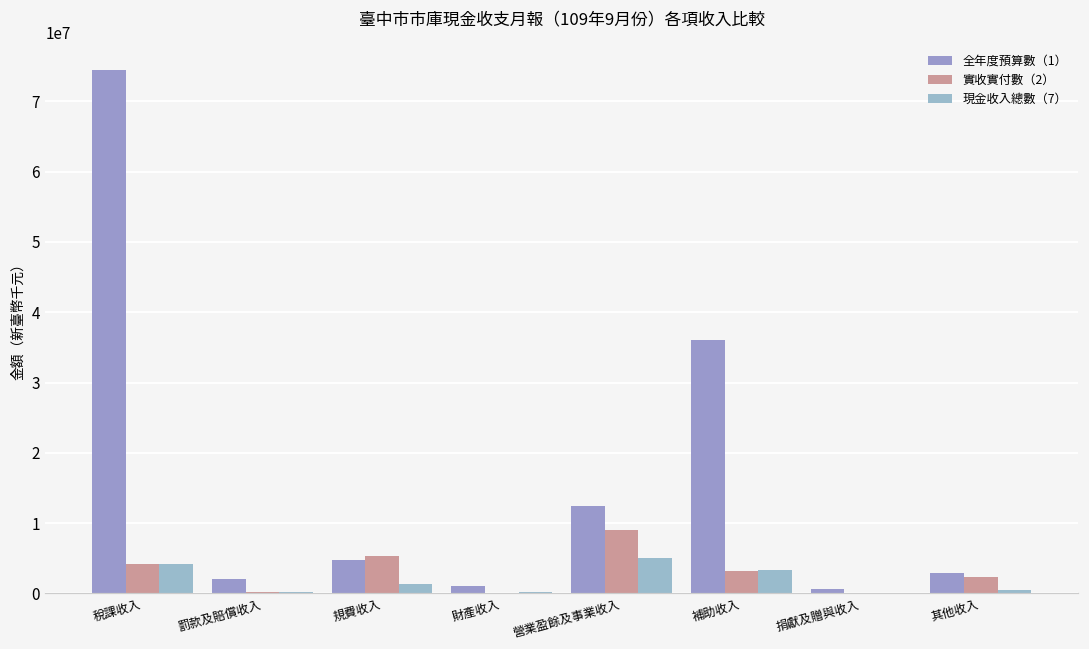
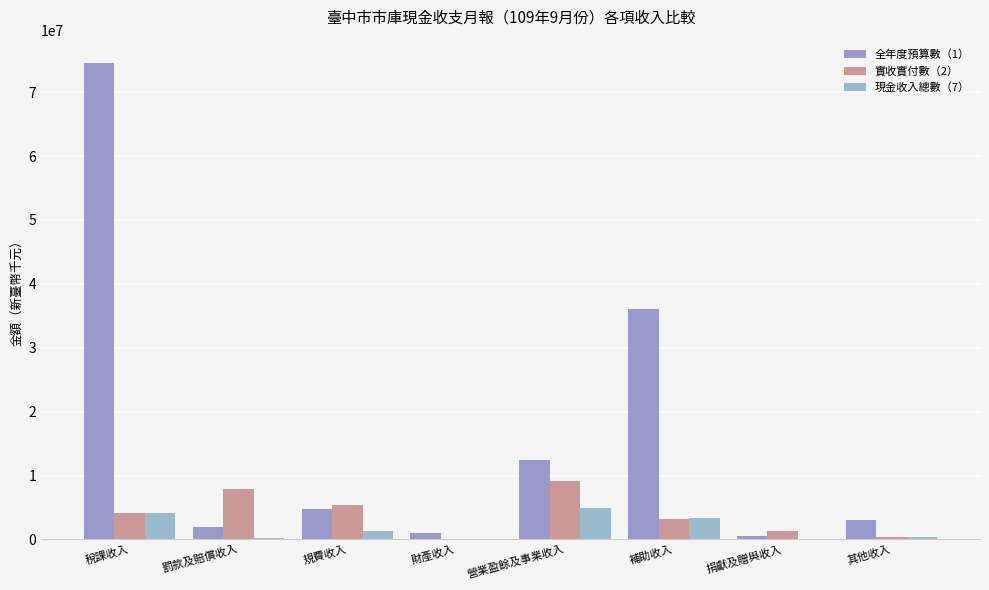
  {
    "實收實付數（2）": {
      "稅課收入": 4000000,
-     "罰款及賠償收入": 0,
+     "罰款及賠償收入": 8000000,
      "規費收入": 5000000,
      "營業盈餘及事業收入": 9000000,
      "補助收入": 3000000,
-     "捐獻及贈與收入": 0,
-     "其他收入": 2000000
+     "捐獻及贈與收入": 1000000,
+     "其他收入": 0
    }
  }
